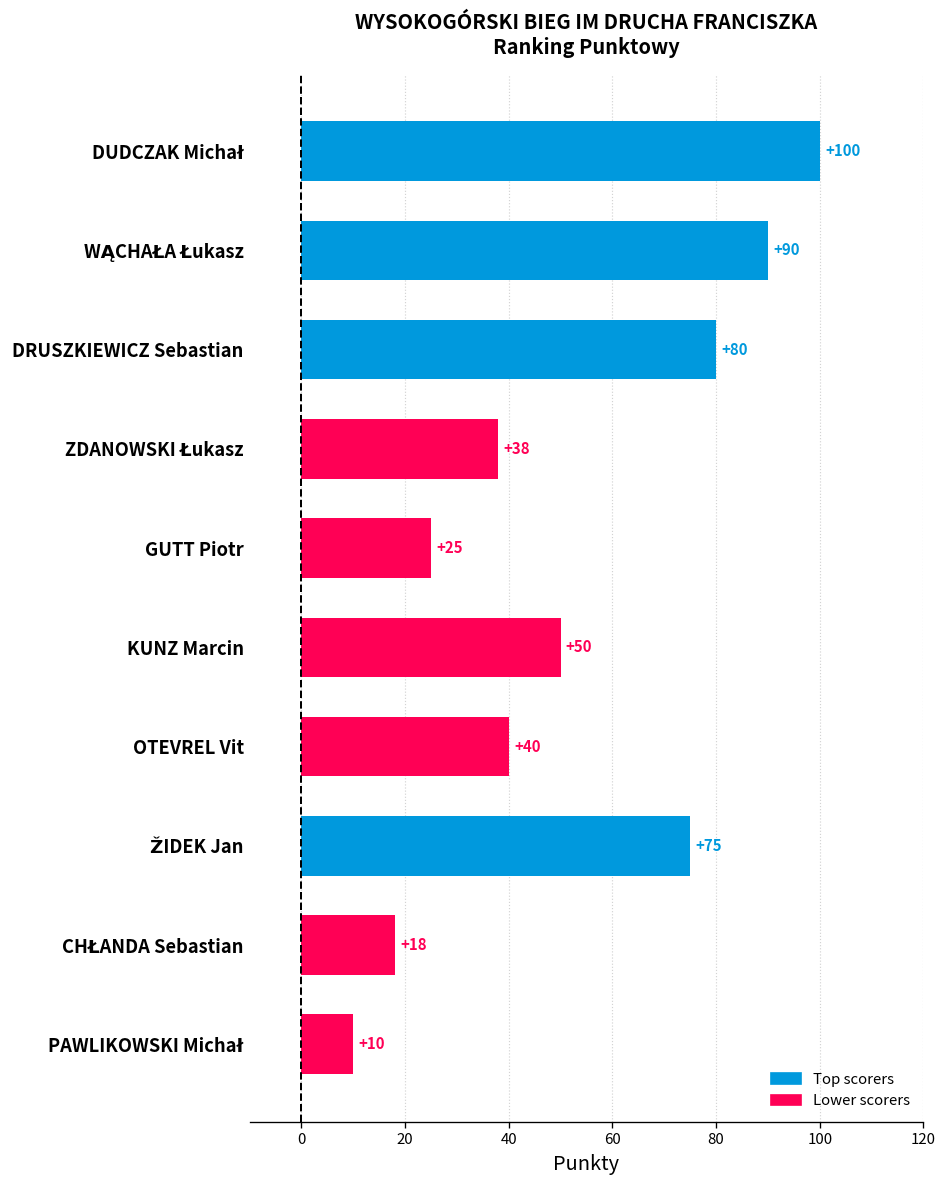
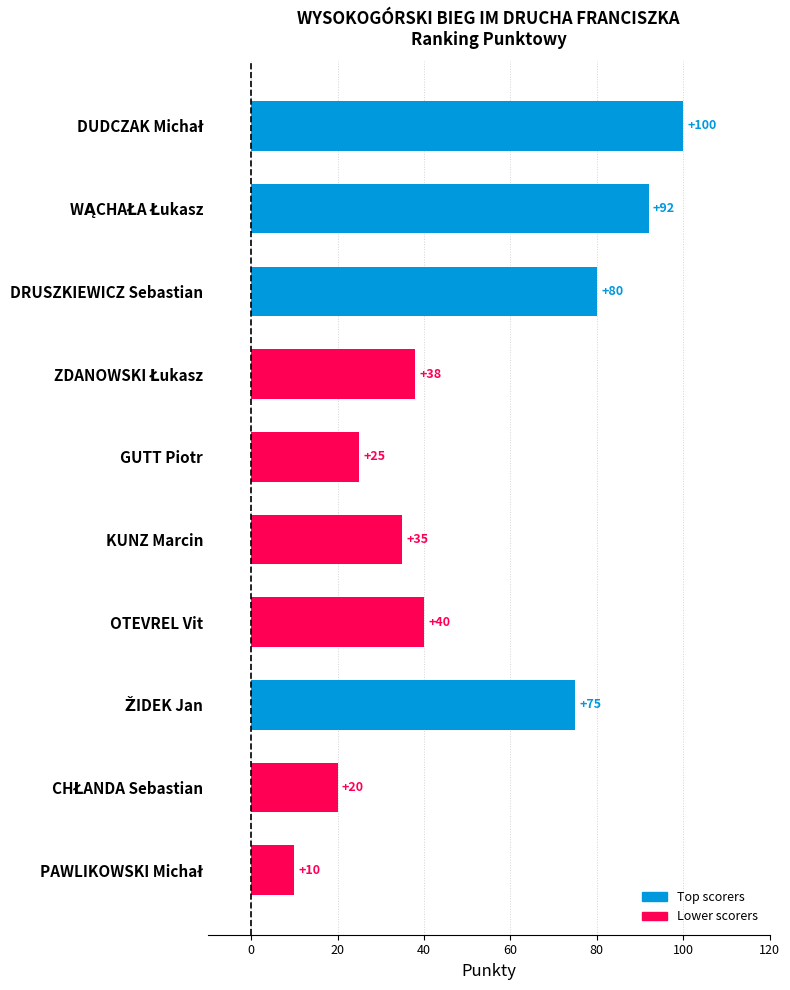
  {
    "DUDCZAK Michał": "+100",
-   "WĄCHAŁA Łukasz": "+90",
+   "WĄCHAŁA Łukasz": "+92",
    "DRUSZKIEWICZ Sebastian": "+80",
    "ZDANOWSKI Łukasz": "+38",
    "GUTT Piotr": "+25",
-   "KUNZ Marcin": "+50",
+   "KUNZ Marcin": "+35",
    "OTEVREL Vit": "+40",
    "ŽIDEK Jan": "+75",
-   "CHŁANDA Sebastian": "+18",
+   "CHŁANDA Sebastian": "+20",
    "PAWLIKOWSKI Michał": "+10"
  }
